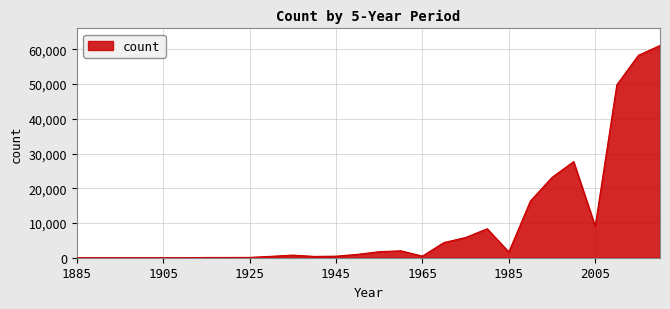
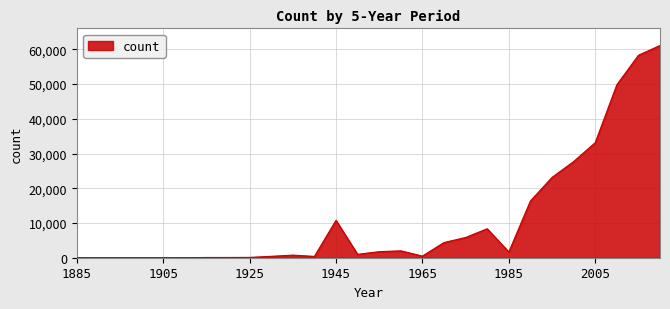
  {
    "1885": "0",
    "1905": "0",
    "1925": "0",
-   "1945": "0",
+   "1945": "11,000",
    "1965": "0",
    "1985": "2,000",
-   "2005": "9,000"
+   "2005": "33,000"
  }
